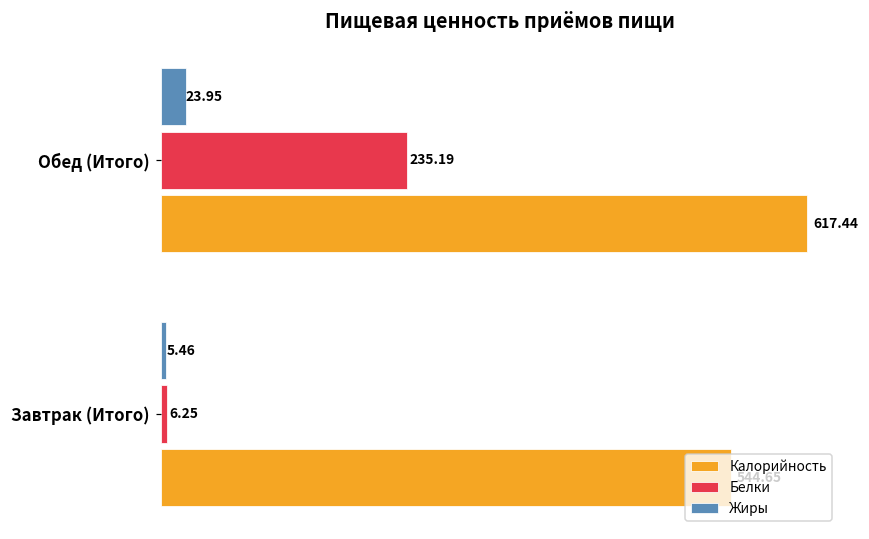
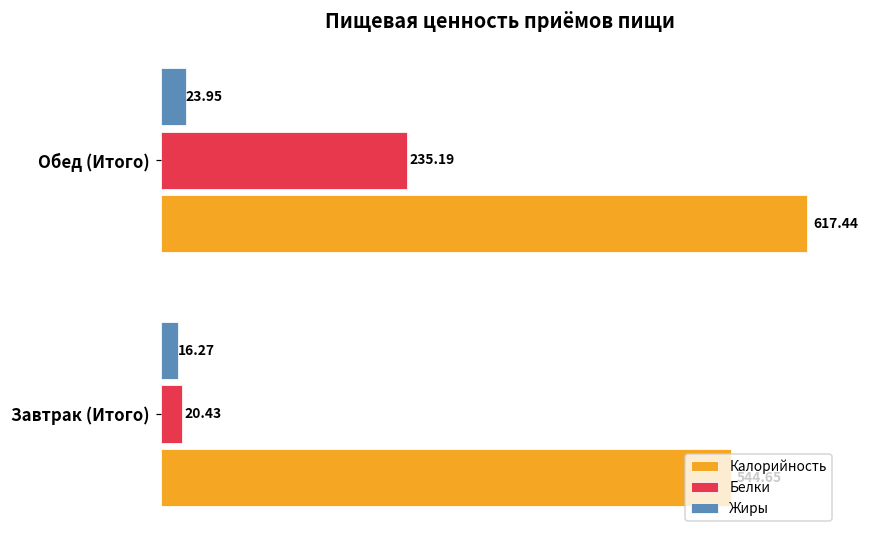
  {
    "Калорийность": {
      "Обед (Итого)": 617.44
    },
    "Белки": {
      "Обед (Итого)": 235.19,
-     "Завтрак (Итого)": 6.25
+     "Завтрак (Итого)": 20.43
    },
    "Жиры": {
      "Обед (Итого)": 23.95,
-     "Завтрак (Итого)": 5.46
+     "Завтрак (Итого)": 16.27
    }
  }
